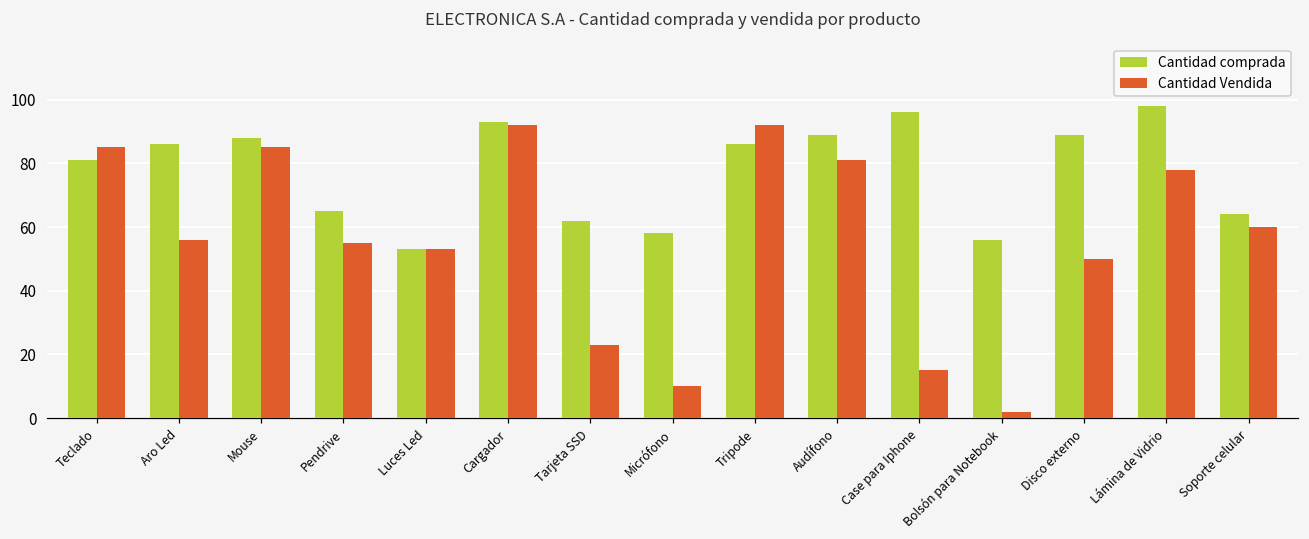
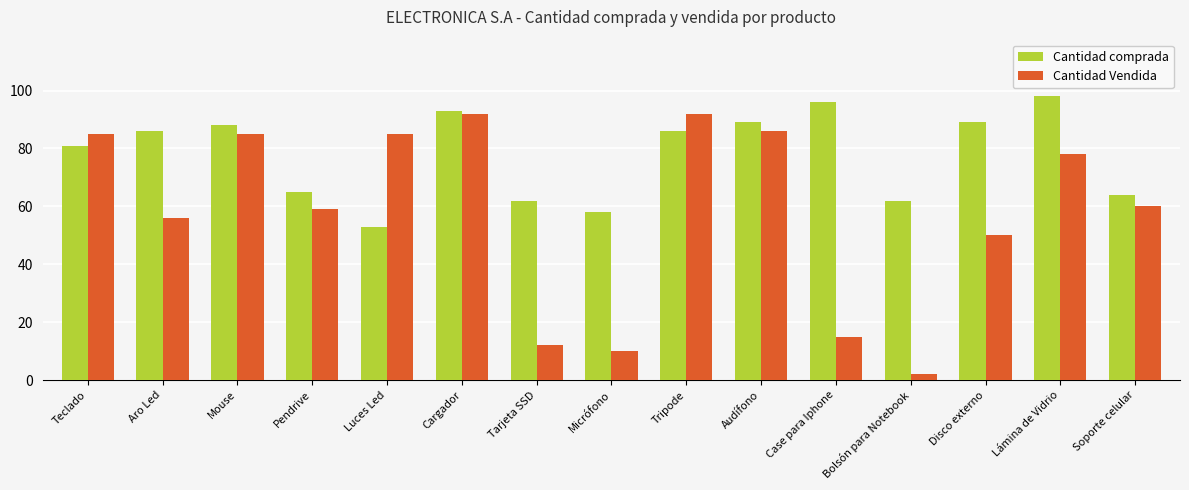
  {
    "Cantidad comprada": {
      "Teclado": 81,
      "Aro Led": 86,
      "Mouse": 88,
      "Pendrive": 65,
      "Luces Led": 53,
      "Cargador": 93,
      "Tarjeta SSD": 62,
      "Micrófono": 58,
      "Tripode": 86,
      "Audífono": 89,
      "Case para Iphone": 96,
-     "Bolsón para Notebook": 56,
+     "Bolsón para Notebook": 62,
      "Disco externo": 89,
      "Lámina de Vidrio": 98,
      "Soporte celular": 64
    },
    "Cantidad Vendida": {
      "Teclado": 85,
      "Aro Led": 56,
      "Mouse": 85,
-     "Pendrive": 55,
-     "Luces Led": 53,
+     "Pendrive": 59,
+     "Luces Led": 85,
      "Cargador": 92,
-     "Tarjeta SSD": 23,
+     "Tarjeta SSD": 12,
      "Micrófono": 10,
      "Tripode": 92,
-     "Audífono": 81,
+     "Audífono": 86,
      "Case para Iphone": 15,
      "Bolsón para Notebook": 2,
      "Disco externo": 50,
      "Lámina de Vidrio": 78,
      "Soporte celular": 60
    }
  }
